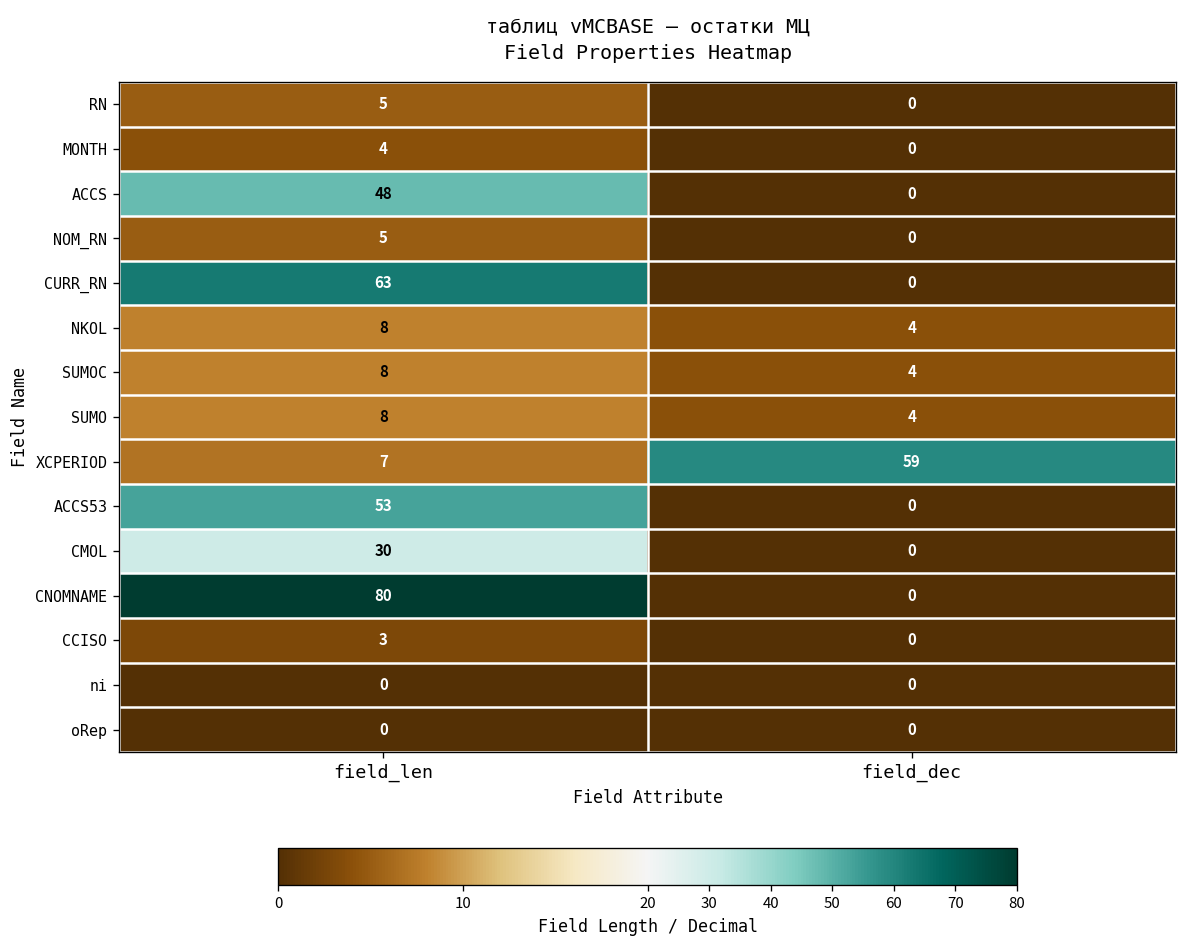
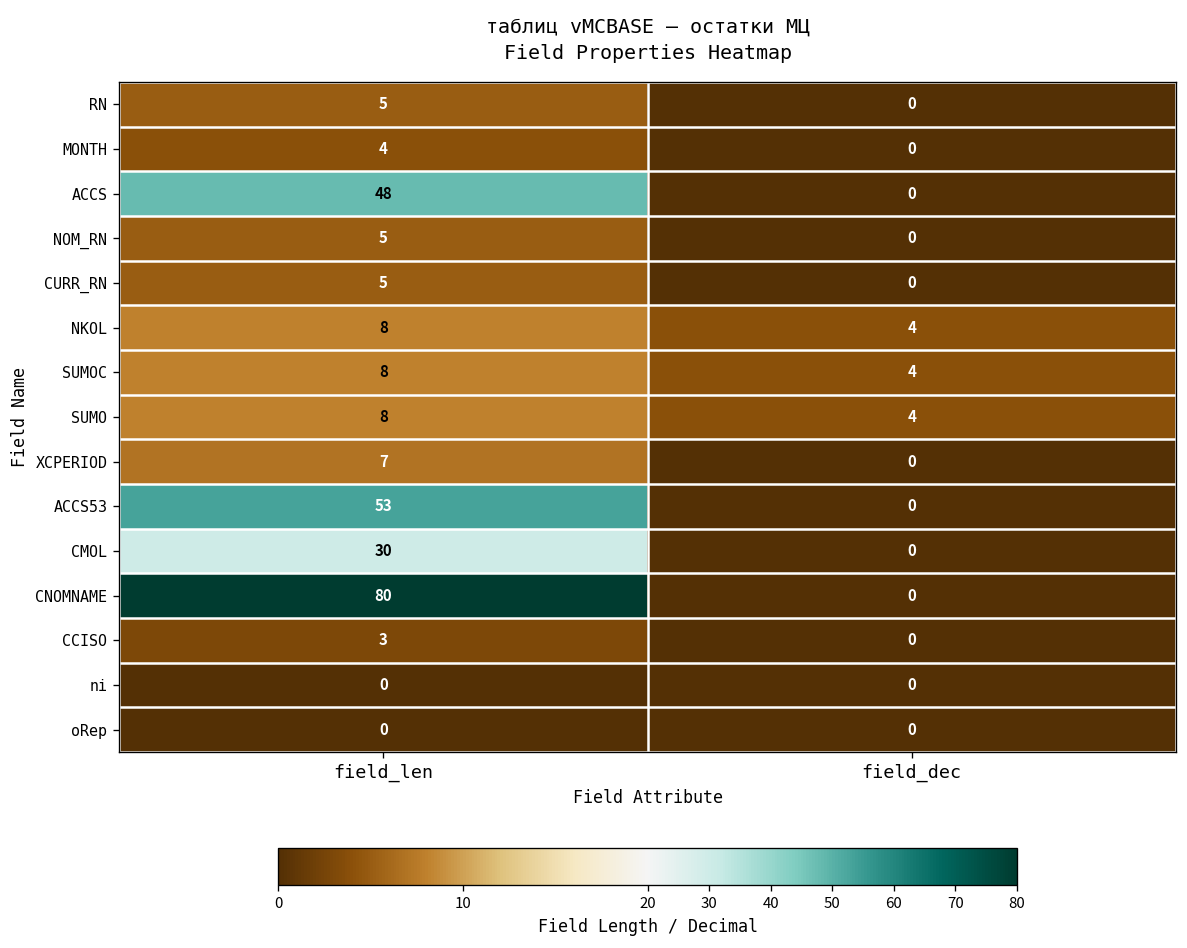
  {
    "RN": {
      "field_len": 5,
      "field_dec": 0
    },
    "MONTH": {
      "field_len": 4,
      "field_dec": 0
    },
    "ACCS": {
      "field_len": 48,
      "field_dec": 0
    },
    "NOM_RN": {
      "field_len": 5,
      "field_dec": 0
    },
    "CURR_RN": {
-     "field_len": 63,
+     "field_len": 5,
      "field_dec": 0
    },
    "NKOL": {
      "field_len": 8,
      "field_dec": 4
    },
    "SUMOC": {
      "field_len": 8,
      "field_dec": 4
    },
    "SUMO": {
      "field_len": 8,
      "field_dec": 4
    },
    "XCPERIOD": {
      "field_len": 7,
-     "field_dec": 59
+     "field_dec": 0
    },
    "ACCS53": {
      "field_len": 53,
      "field_dec": 0
    },
    "CMOL": {
      "field_len": 30,
      "field_dec": 0
    },
    "CNOMNAME": {
      "field_len": 80,
      "field_dec": 0
    },
    "CCISO": {
      "field_len": 3,
      "field_dec": 0
    },
    "ni": {
      "field_len": 0,
      "field_dec": 0
    },
    "oRep": {
      "field_len": 0,
      "field_dec": 0
    }
  }
